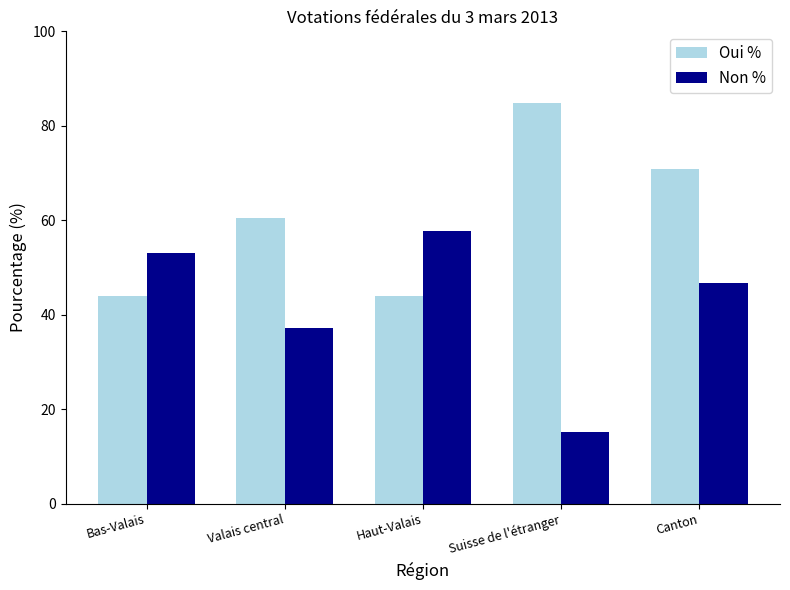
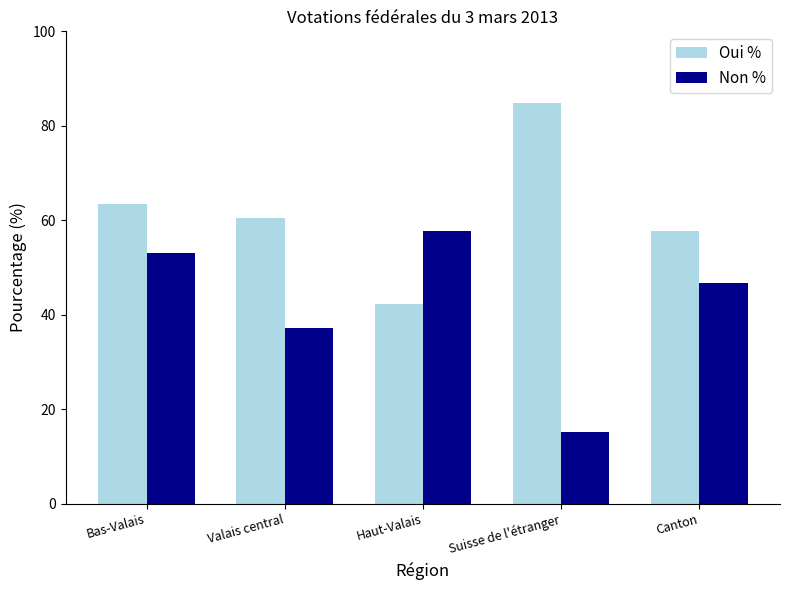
  {
    "Oui %": {
-     "Bas-Valais": 44,
+     "Bas-Valais": 63,
      "Valais central": 60,
-     "Haut-Valais": 44,
+     "Haut-Valais": 42,
      "Suisse de l'étranger": 85,
-     "Canton": 71
+     "Canton": 58
    },
    "Non %": {
      "Bas-Valais": 53,
      "Valais central": 37,
      "Haut-Valais": 58,
      "Suisse de l'étranger": 15,
      "Canton": 47
    }
  }
